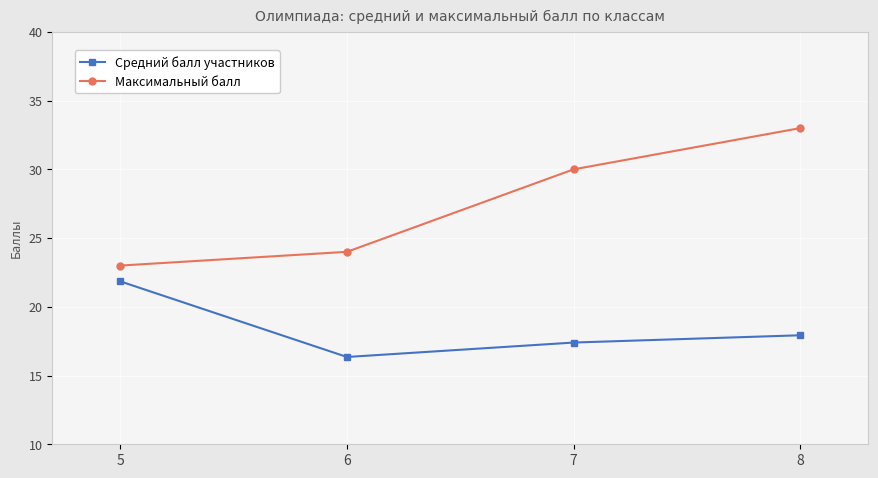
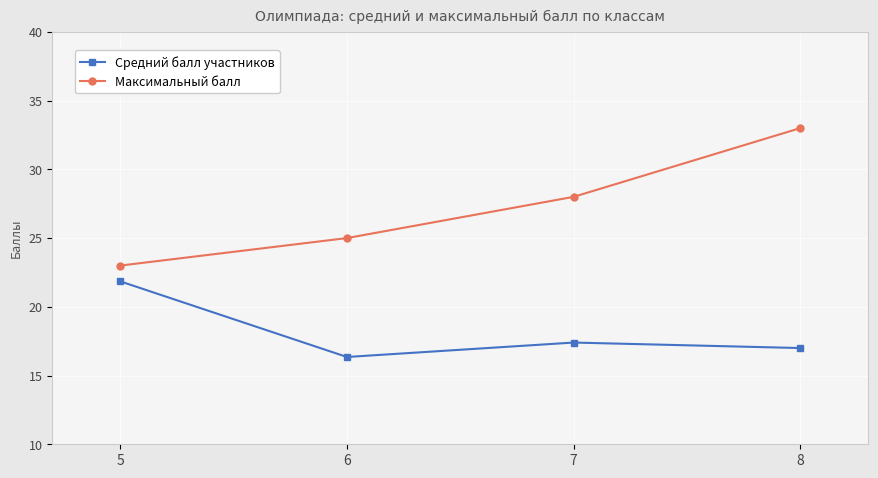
  {
    "Средний балл участников": {
      "5": 21.9,
      "6": 16.4,
      "7": 17.4,
-     "8": 17.9
+     "8": 17.0
    },
    "Максимальный балл": {
      "5": 23,
-     "6": 24,
-     "7": 30,
+     "6": 25,
+     "7": 28,
      "8": 33
    }
  }
